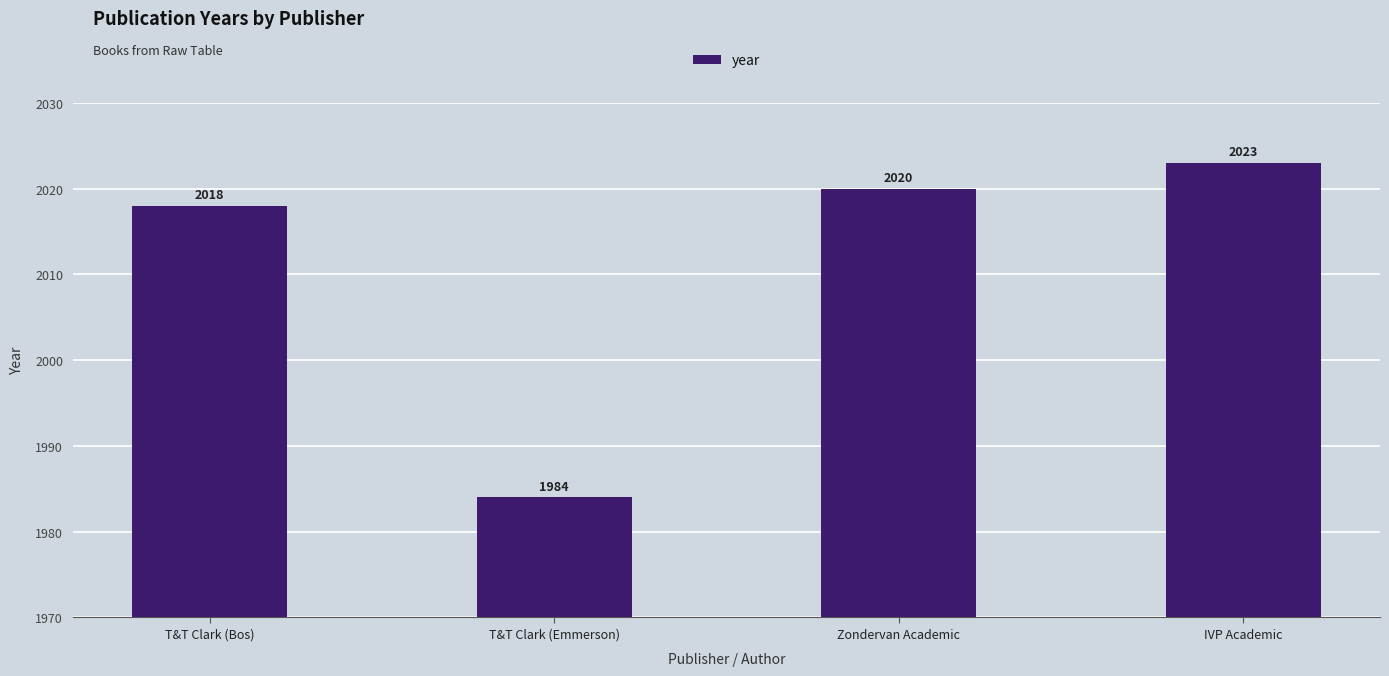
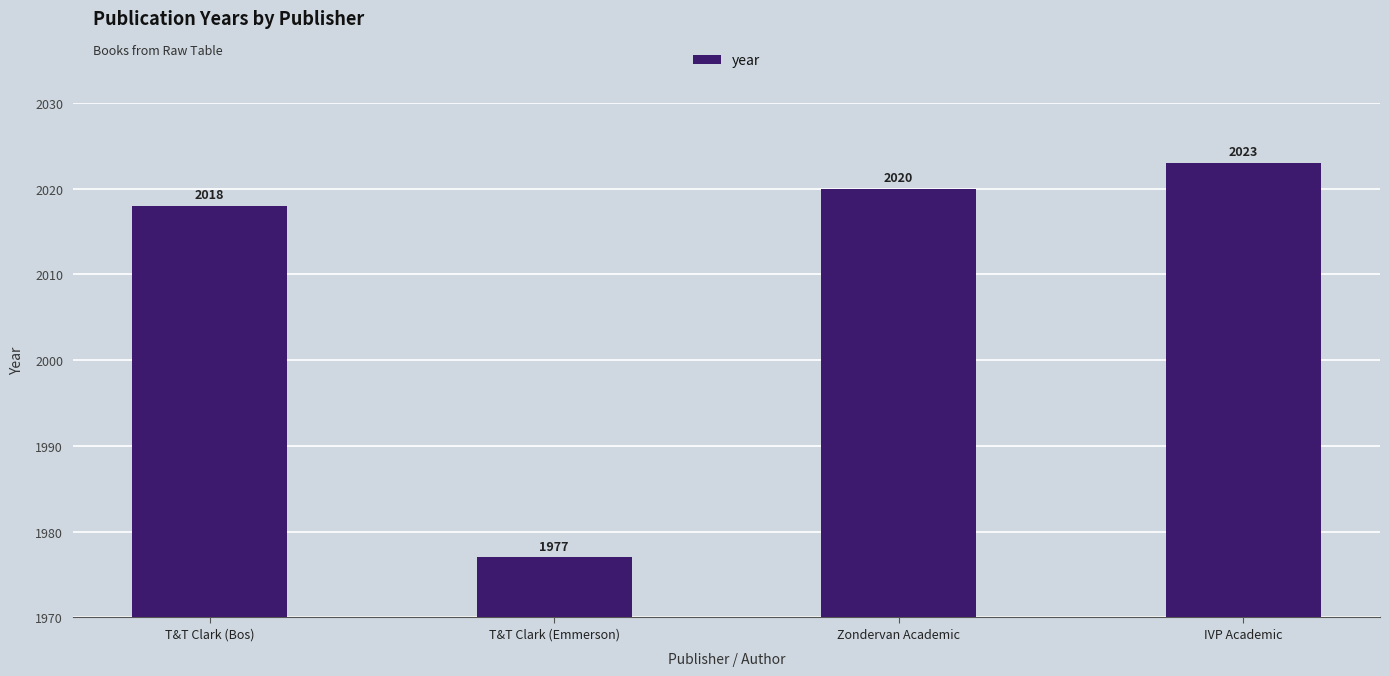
  {
    "T&T Clark (Bos)": 2018,
-   "T&T Clark (Emmerson)": 1984,
+   "T&T Clark (Emmerson)": 1977,
    "Zondervan Academic": 2020,
    "IVP Academic": 2023
  }
